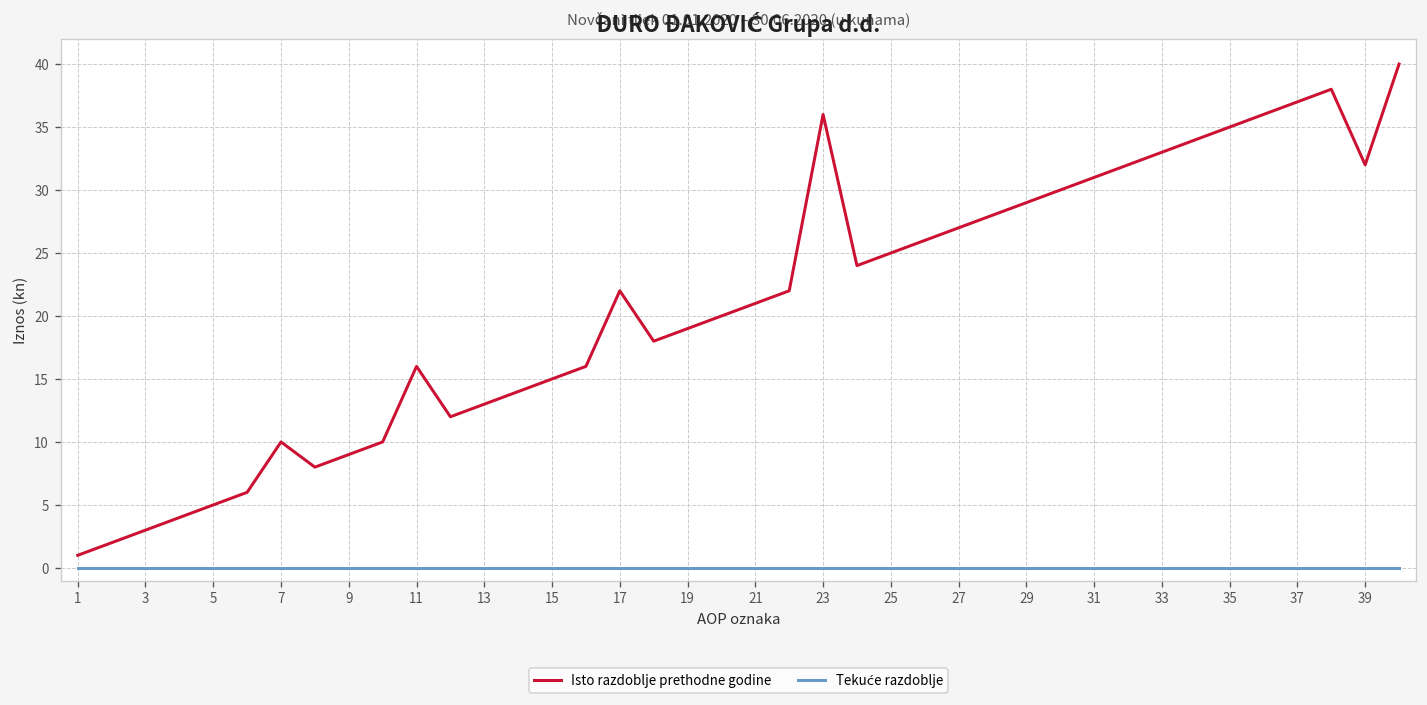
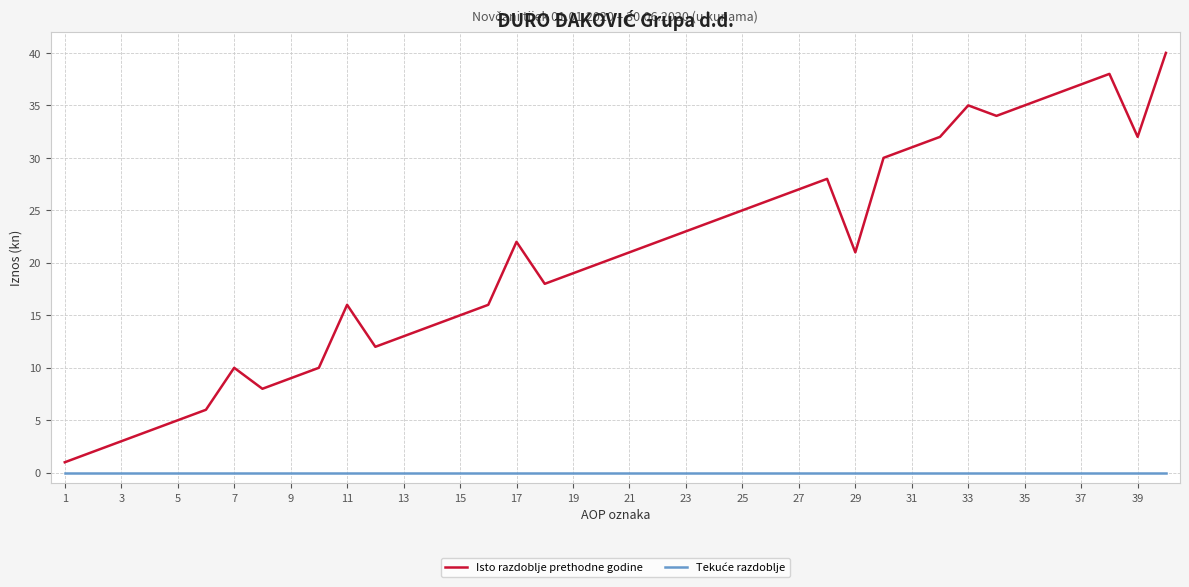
  {
    "Isto razdoblje prethodne godine": {
      "1": 1,
      "3": 3,
      "5": 5,
      "7": 10,
      "9": 9,
      "11": 16,
      "13": 13,
      "15": 15,
      "17": 22,
      "19": 19,
      "21": 21,
-     "23": 36,
+     "23": 23,
      "25": 25,
      "27": 27,
-     "29": 29,
+     "29": 21,
      "31": 31,
-     "33": 33,
+     "33": 35,
      "35": 35,
      "37": 37,
      "39": 32
    },
    "Tekuće razdoblje": {
      "1": 0,
      "3": 0,
      "5": 0,
      "7": 0,
      "9": 0,
      "11": 0,
      "13": 0,
      "15": 0,
      "17": 0,
      "19": 0,
      "21": 0,
      "23": 0,
      "25": 0,
      "27": 0,
      "29": 0,
      "31": 0,
      "33": 0,
      "35": 0,
      "37": 0,
      "39": 0
    }
  }
